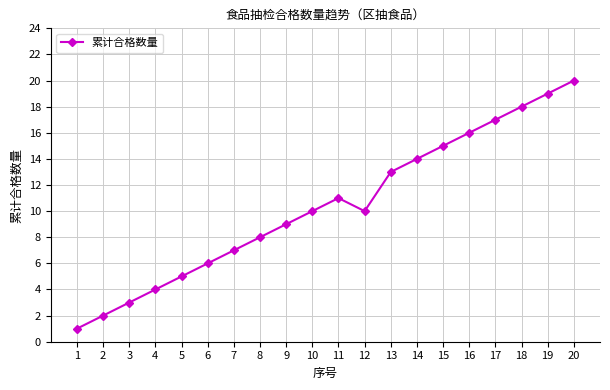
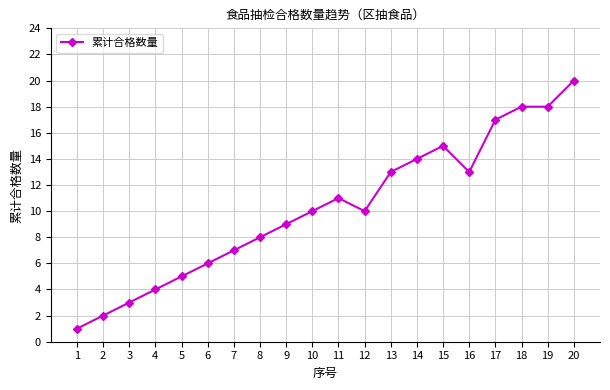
  {
    "1": 1,
    "2": 2,
    "3": 3,
    "4": 4,
    "5": 5,
    "6": 6,
    "7": 7,
    "8": 8,
    "9": 9,
    "10": 10,
    "11": 11,
    "12": 10,
    "13": 13,
    "14": 14,
    "15": 15,
-   "16": 16,
+   "16": 13,
    "17": 17,
    "18": 18,
-   "19": 19,
+   "19": 18,
    "20": 20
  }
